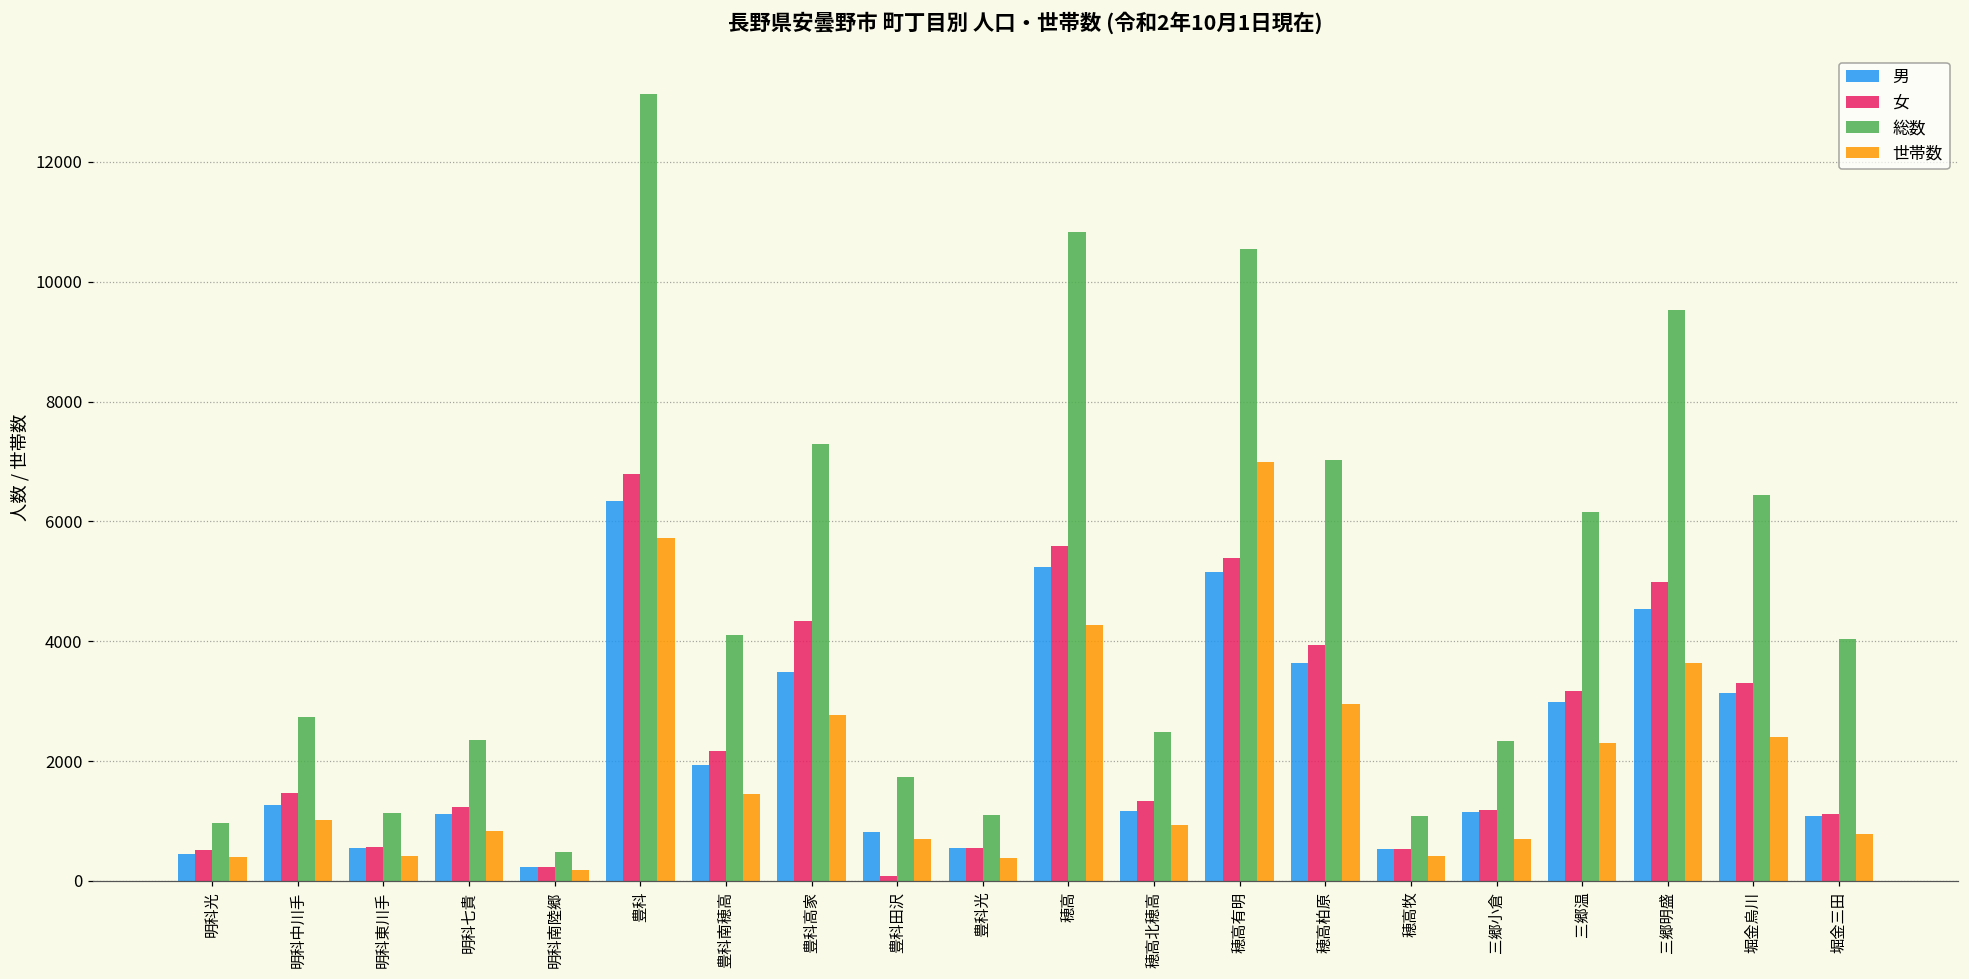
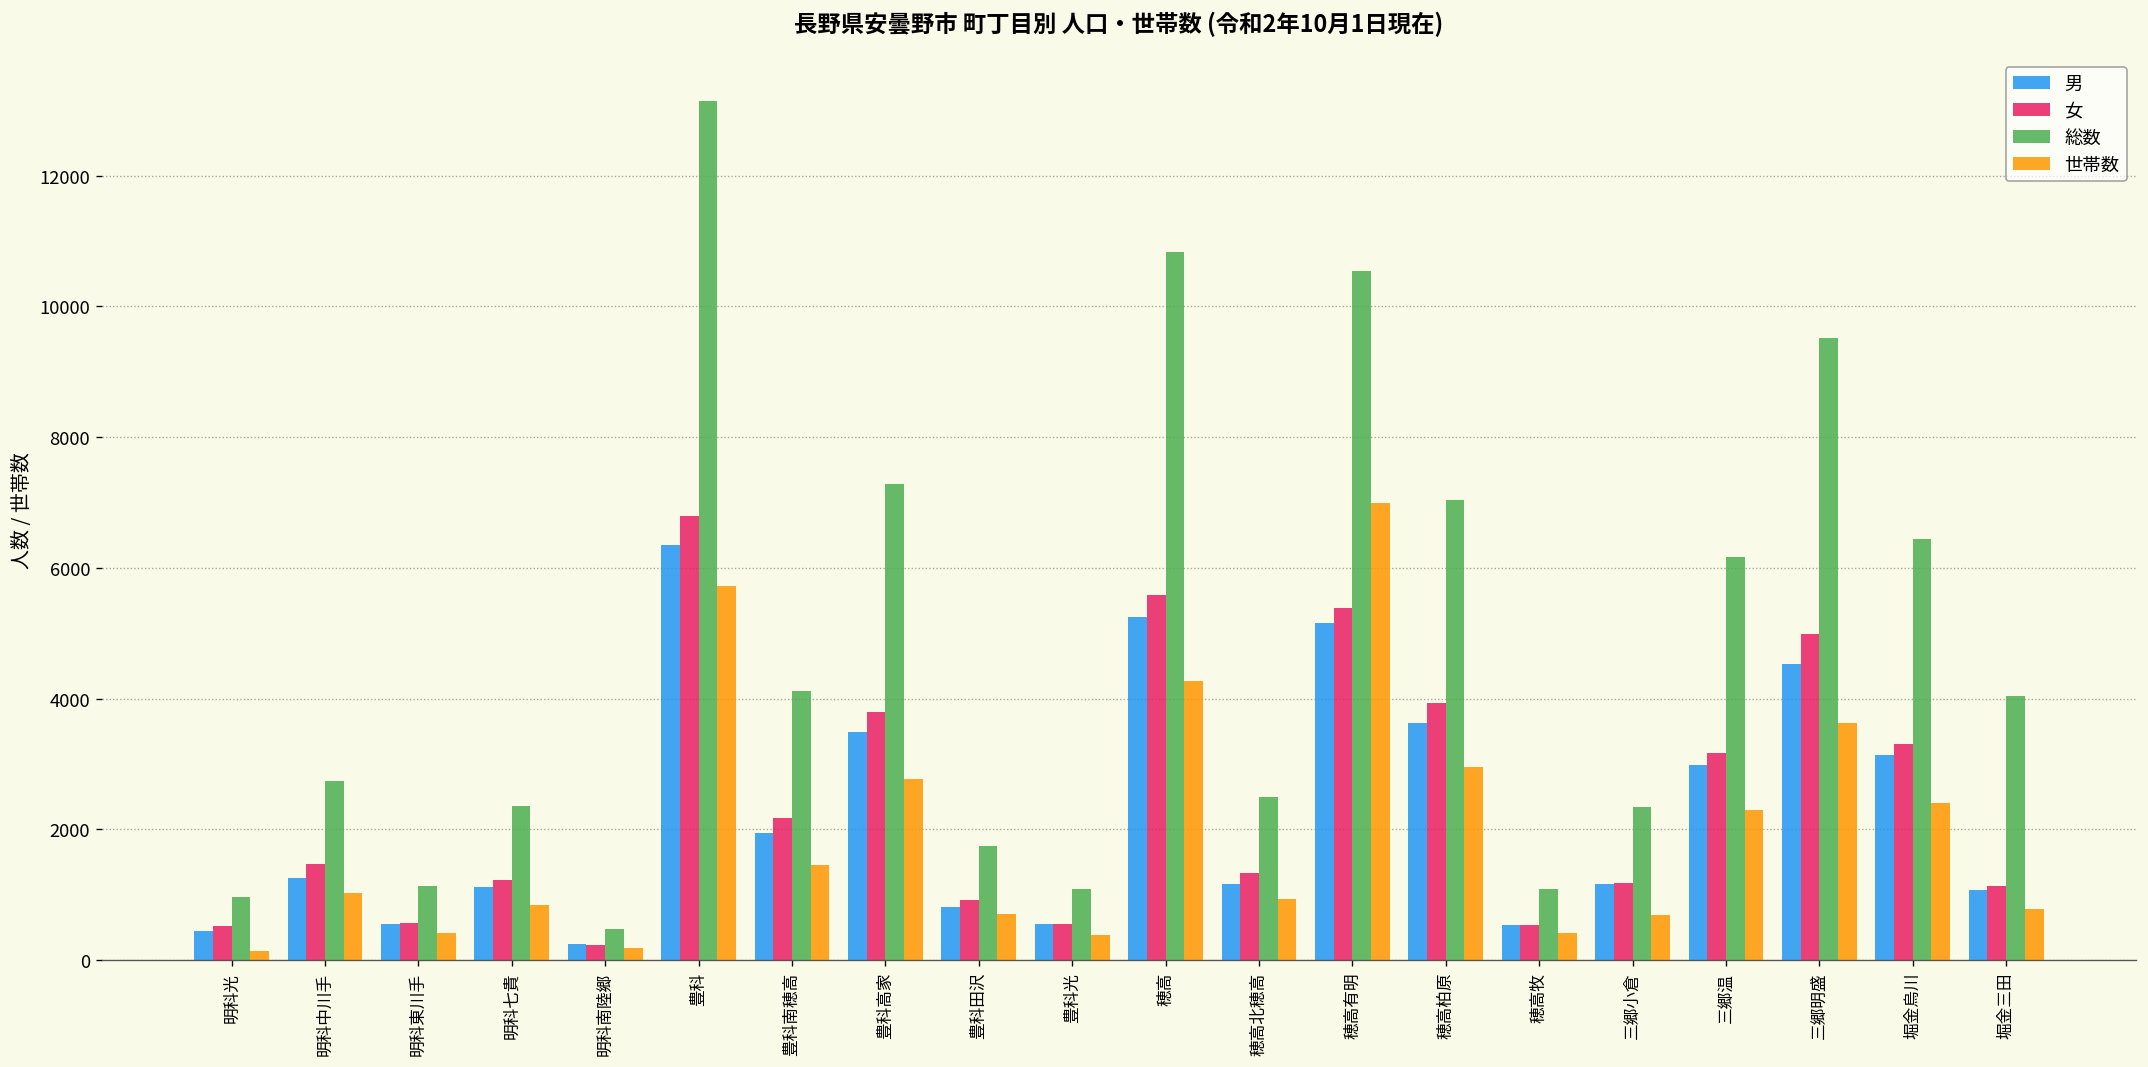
  {
    "男": {
      "明科光": 500,
      "明科中川手": 1300,
      "明科東川手": 600,
      "明科七貴": 1100,
      "明科南陸郷": 200,
      "豊科": 6300,
      "豊科南穂高": 1900,
      "豊科高家": 3500,
      "豊科田沢": 800,
      "豊科光": 500,
      "穂高": 5200,
      "穂高北穂高": 1200,
      "穂高有明": 5200,
      "穂高柏原": 3600,
      "穂高牧": 500,
      "三郷小倉": 1200,
      "三郷温": 3000,
      "三郷明盛": 4500,
      "堀金烏川": 3100,
      "堀金三田": 1100
    },
    "女": {
      "明科光": 500,
      "明科中川手": 1500,
      "明科東川手": 600,
      "明科七貴": 1200,
      "明科南陸郷": 200,
      "豊科": 6800,
      "豊科南穂高": 2200,
-     "豊科高家": 4300,
-     "豊科田沢": 100,
+     "豊科高家": 3800,
+     "豊科田沢": 900,
      "豊科光": 500,
      "穂高": 5600,
      "穂高北穂高": 1300,
      "穂高有明": 5400,
      "穂高柏原": 3900,
      "穂高牧": 500,
      "三郷小倉": 1200,
      "三郷温": 3200,
      "三郷明盛": 5000,
      "堀金烏川": 3300,
      "堀金三田": 1100
    },
    "総数": {
      "明科光": 1000,
      "明科中川手": 2700,
      "明科東川手": 1100,
      "明科七貴": 2400,
      "明科南陸郷": 500,
      "豊科": 13100,
      "豊科南穂高": 4100,
      "豊科高家": 7300,
      "豊科田沢": 1700,
      "豊科光": 1100,
      "穂高": 10800,
      "穂高北穂高": 2500,
      "穂高有明": 10500,
      "穂高柏原": 7000,
      "穂高牧": 1100,
      "三郷小倉": 2300,
      "三郷温": 6200,
      "三郷明盛": 9500,
      "堀金烏川": 6400,
      "堀金三田": 4000
    },
    "世帯数": {
-     "明科光": 400,
+     "明科光": 100,
      "明科中川手": 1000,
      "明科東川手": 400,
      "明科七貴": 800,
      "明科南陸郷": 200,
      "豊科": 5700,
      "豊科南穂高": 1500,
      "豊科高家": 2800,
      "豊科田沢": 700,
      "豊科光": 400,
      "穂高": 4300,
      "穂高北穂高": 900,
      "穂高有明": 7000,
      "穂高柏原": 2900,
      "穂高牧": 400,
      "三郷小倉": 700,
      "三郷温": 2300,
      "三郷明盛": 3600,
      "堀金烏川": 2400,
      "堀金三田": 800
    }
  }
